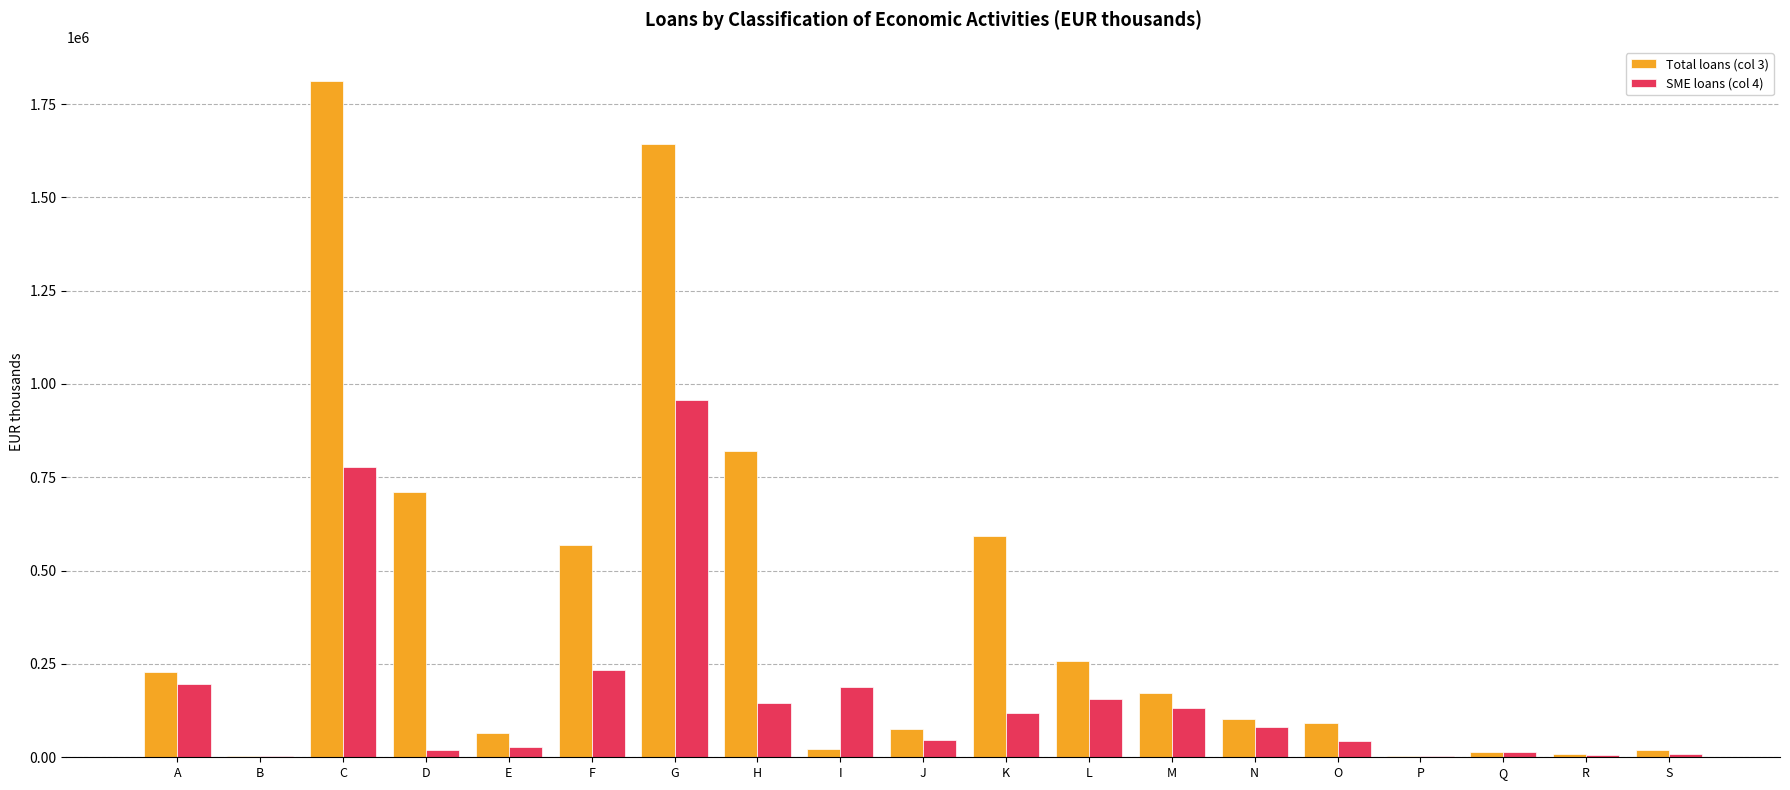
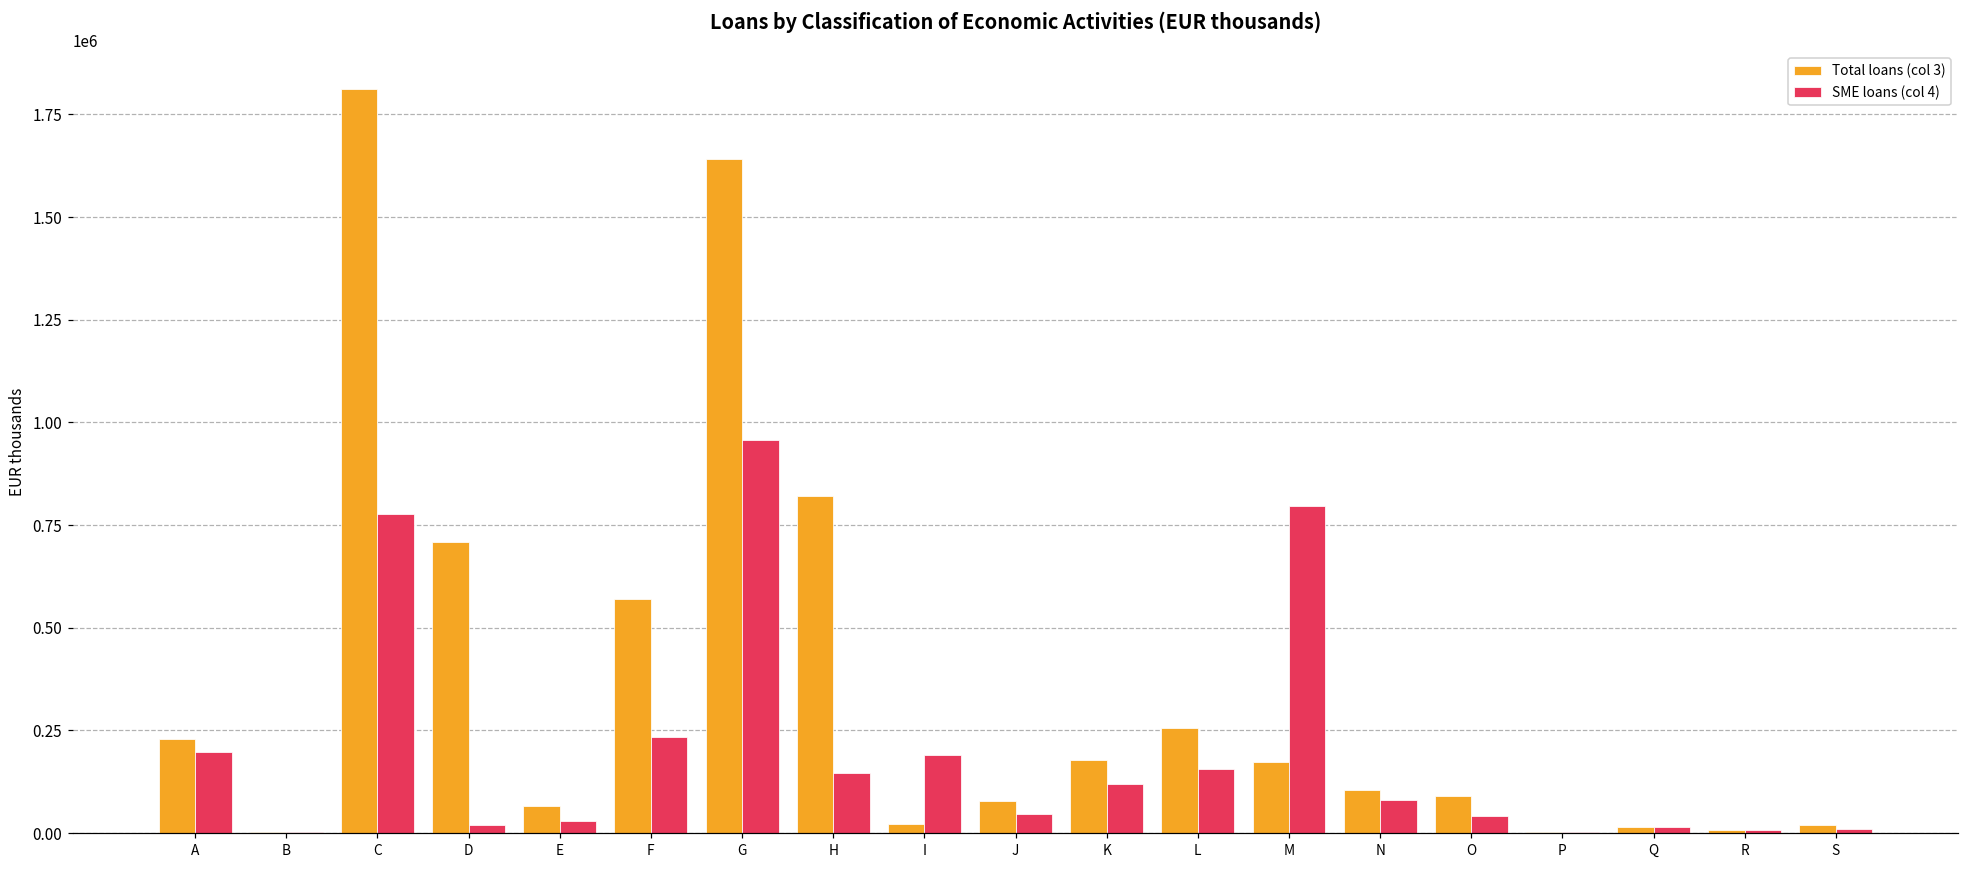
  {
    "Total loans (col 3)": {
      "A": 230000,
      "C": 1810000,
      "D": 710000,
      "E": 70000,
      "F": 570000,
      "G": 1640000,
      "H": 820000,
      "I": 20000,
      "J": 80000,
-     "K": 590000,
+     "K": 180000,
      "L": 260000,
      "M": 170000,
      "N": 100000,
      "O": 90000,
      "Q": 20000,
      "R": 10000,
      "S": 20000
    },
    "SME loans (col 4)": {
      "A": 200000,
      "C": 780000,
      "D": 20000,
      "E": 30000,
      "F": 230000,
      "G": 960000,
      "H": 150000,
      "I": 190000,
      "J": 50000,
      "K": 120000,
      "L": 160000,
-     "M": 130000,
+     "M": 800000,
      "N": 80000,
      "O": 40000,
      "Q": 10000,
      "S": 10000
    }
  }
